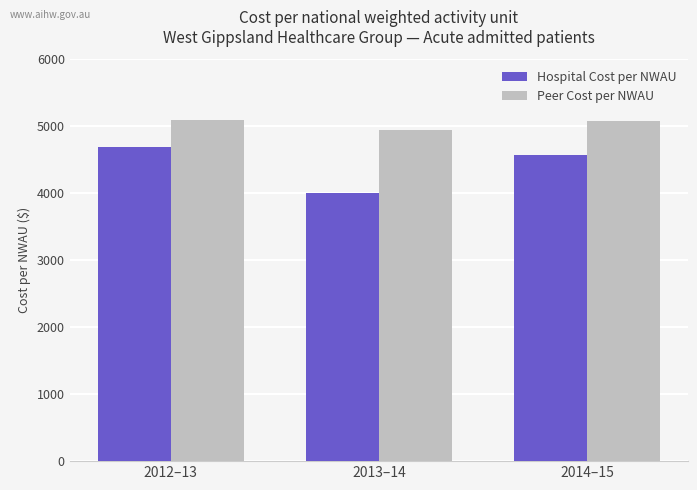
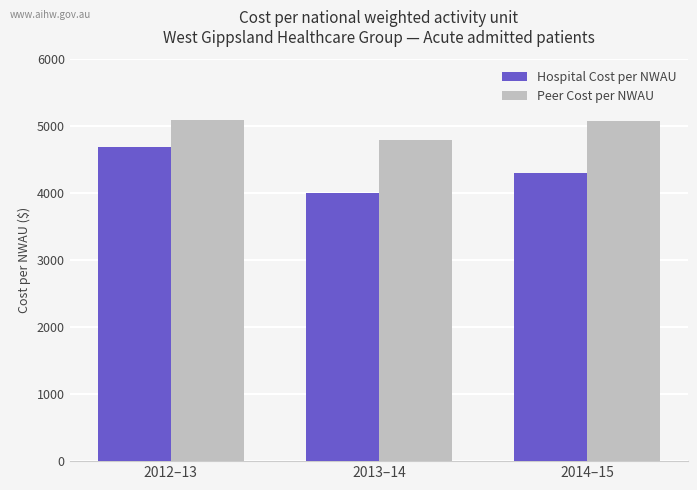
  {
    "Hospital Cost per NWAU": {
      "2012–13": 4700,
      "2013–14": 4000,
-     "2014–15": 4600
+     "2014–15": 4300
    },
    "Peer Cost per NWAU": {
      "2012–13": 5100,
-     "2013–14": 4900,
+     "2013–14": 4800,
      "2014–15": 5100
    }
  }
